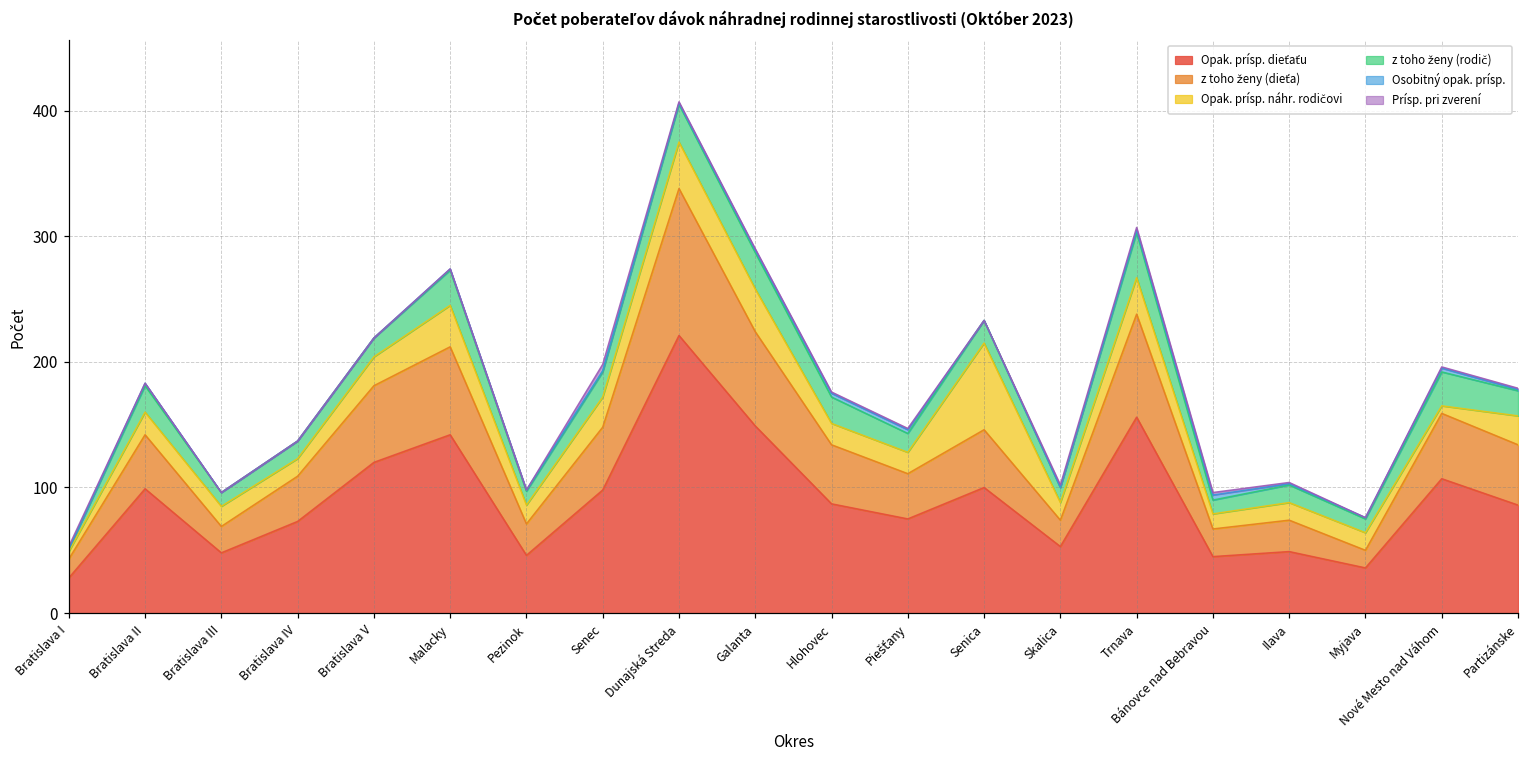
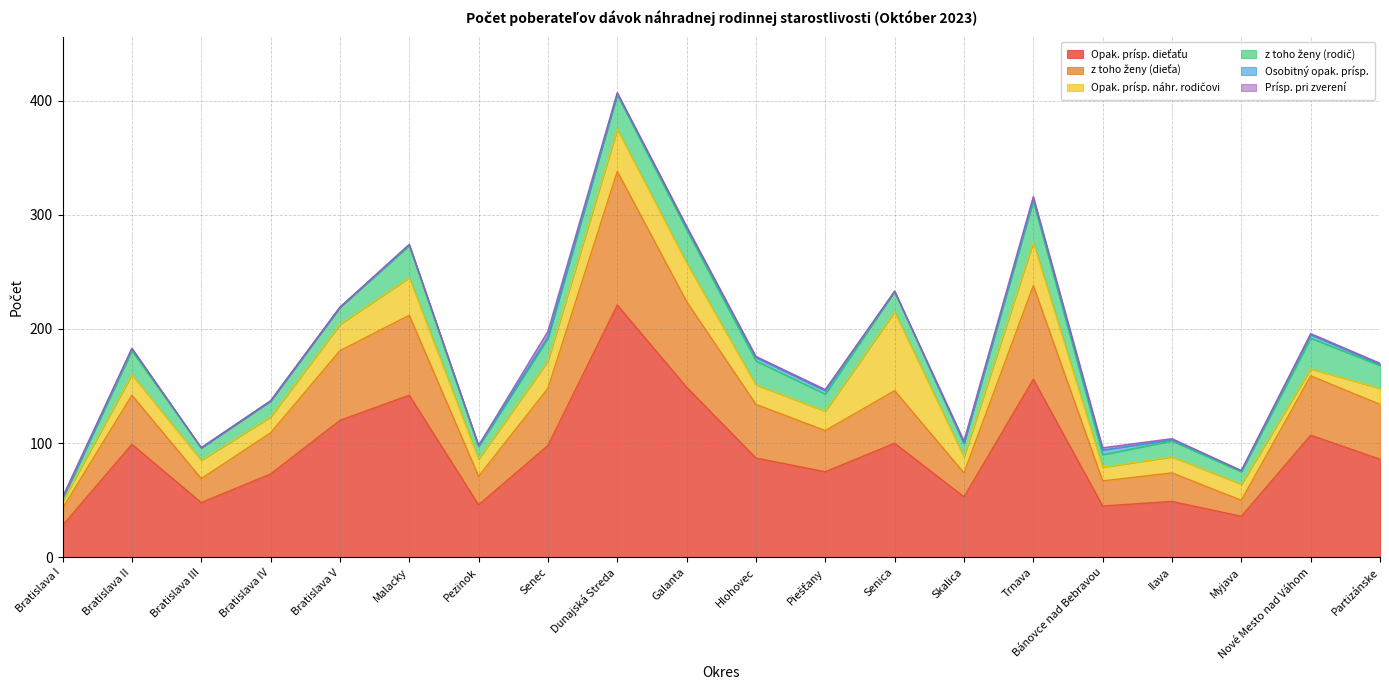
  {
    "Opak. prísp. náhr. rodičovi": {
      "Bratislava II": 18,
      "Bratislava III": 16,
      "Bratislava IV": 14,
      "Bratislava V": 23,
      "Malacky": 33,
      "Pezinok": 15,
      "Senec": 24,
      "Dunajská Streda": 37,
      "Galanta": 34,
      "Hlohovec": 17,
      "Piešťany": 17,
      "Senica": 69,
      "Skalica": 14,
-     "Trnava": 29,
+     "Trnava": 38,
      "Bánovce nad Bebravou": 12,
      "Ilava": 14,
      "Myjava": 14,
      "Nové Mesto nad Váhom": 6,
-     "Partizánske": 23
+     "Partizánske": 14
    },
    "z toho ženy (rodič)": {
      "Hlohovec": 21,
      "Piešťany": 15,
      "Bánovce nad Bebravou": 11,
      "Nové Mesto nad Váhom": 27
    },
    "Prísp. pri zverení": {
      "Senec": 5
    }
  }
